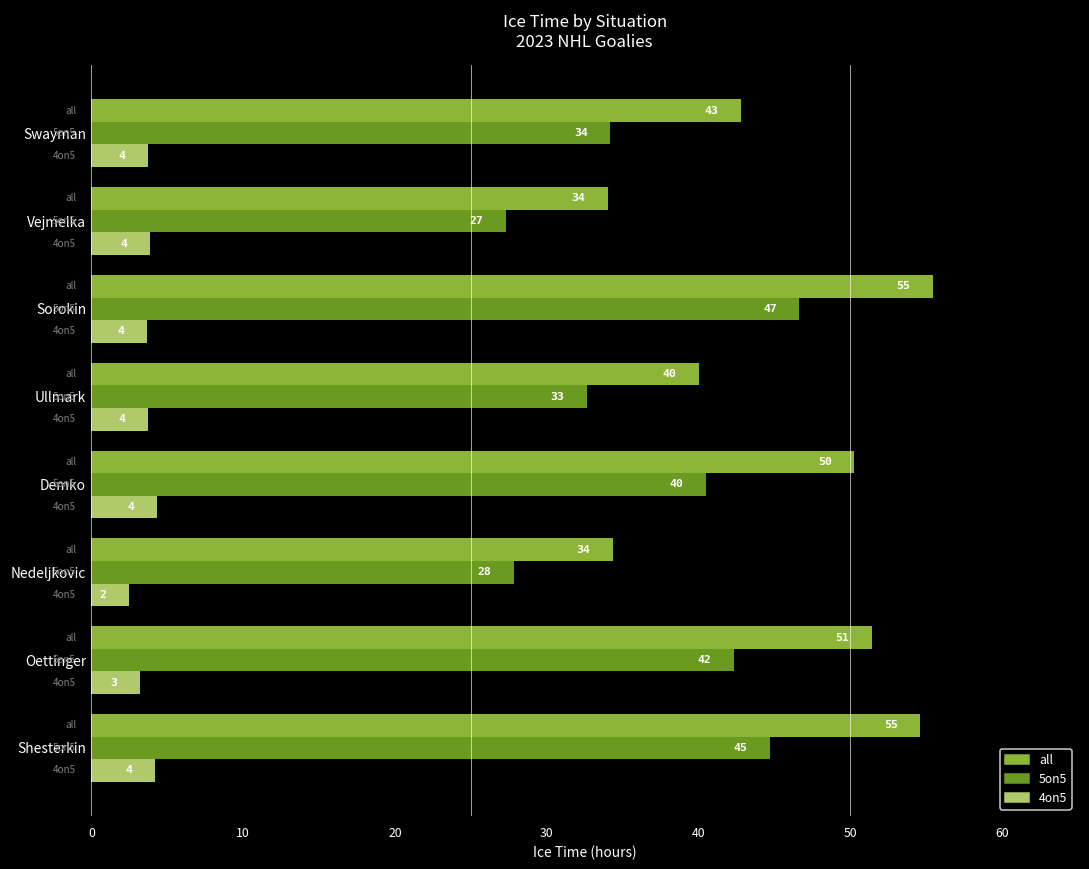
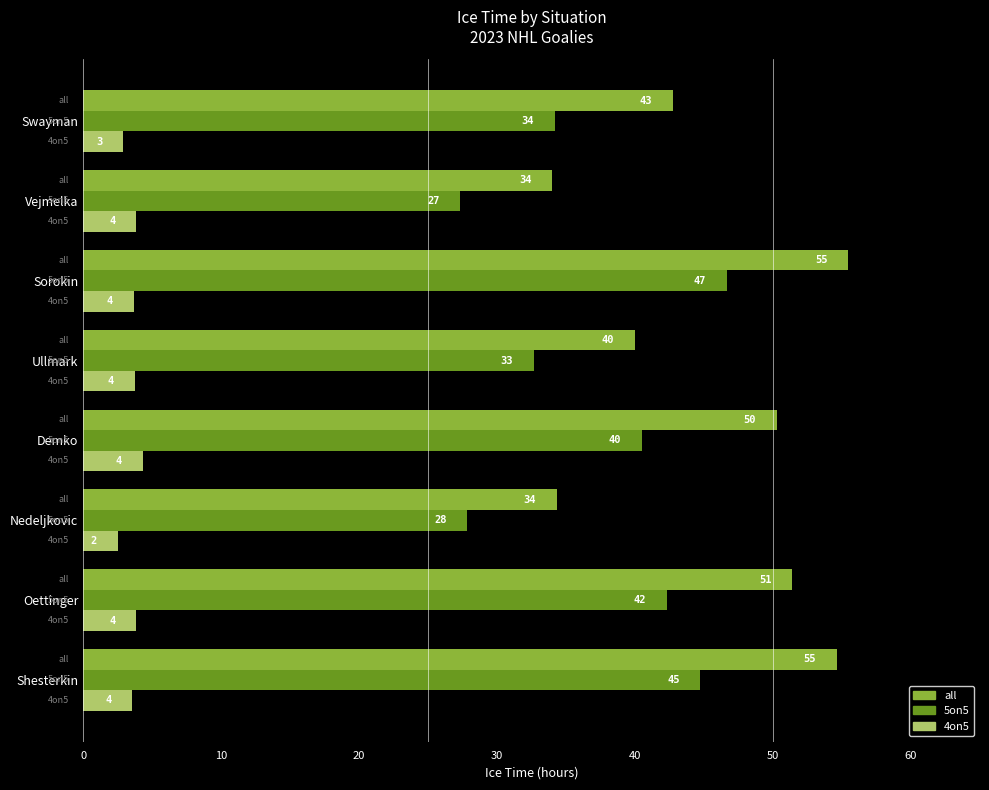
  {
    "4on5": {
-     "Swayman": 4,
+     "Swayman": 3,
      "Vejmelka": 4,
      "Sorokin": 4,
      "Ullmark": 4,
      "Demko": 4,
      "Nedeljkovic": 2,
-     "Oettinger": 3,
-     "Shesterkin": 4.2
+     "Oettinger": 4,
+     "Shesterkin": 3.5
    }
  }
